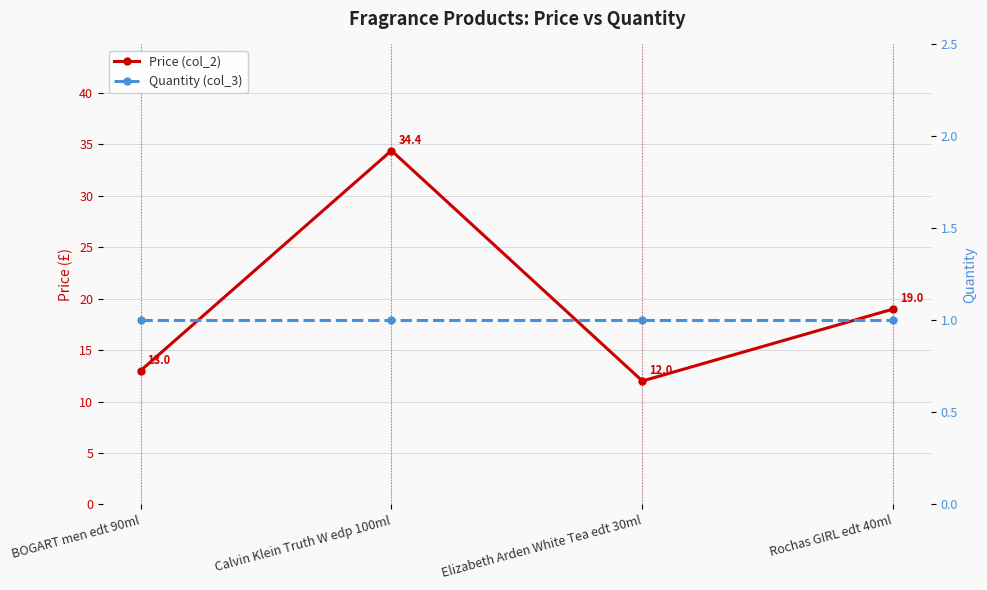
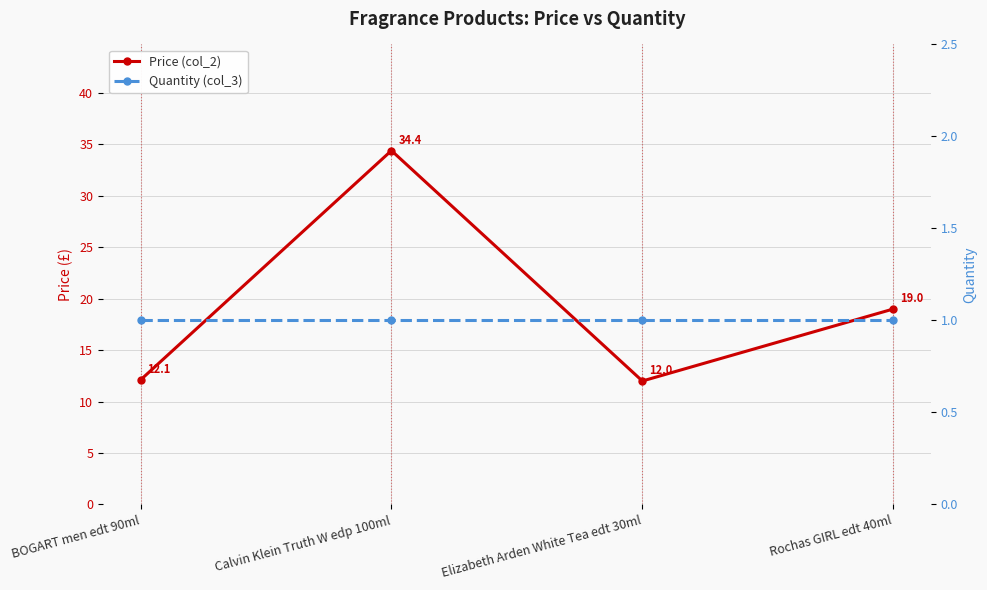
  {
    "Price (col_2)": {
-     "BOGART men edt 90ml": 13.0,
+     "BOGART men edt 90ml": 12.1,
      "Calvin Klein Truth W edp 100ml": 34.4,
      "Elizabeth Arden White Tea edt 30ml": 12.0,
      "Rochas GIRL edt 40ml": 19.0
    }
  }
